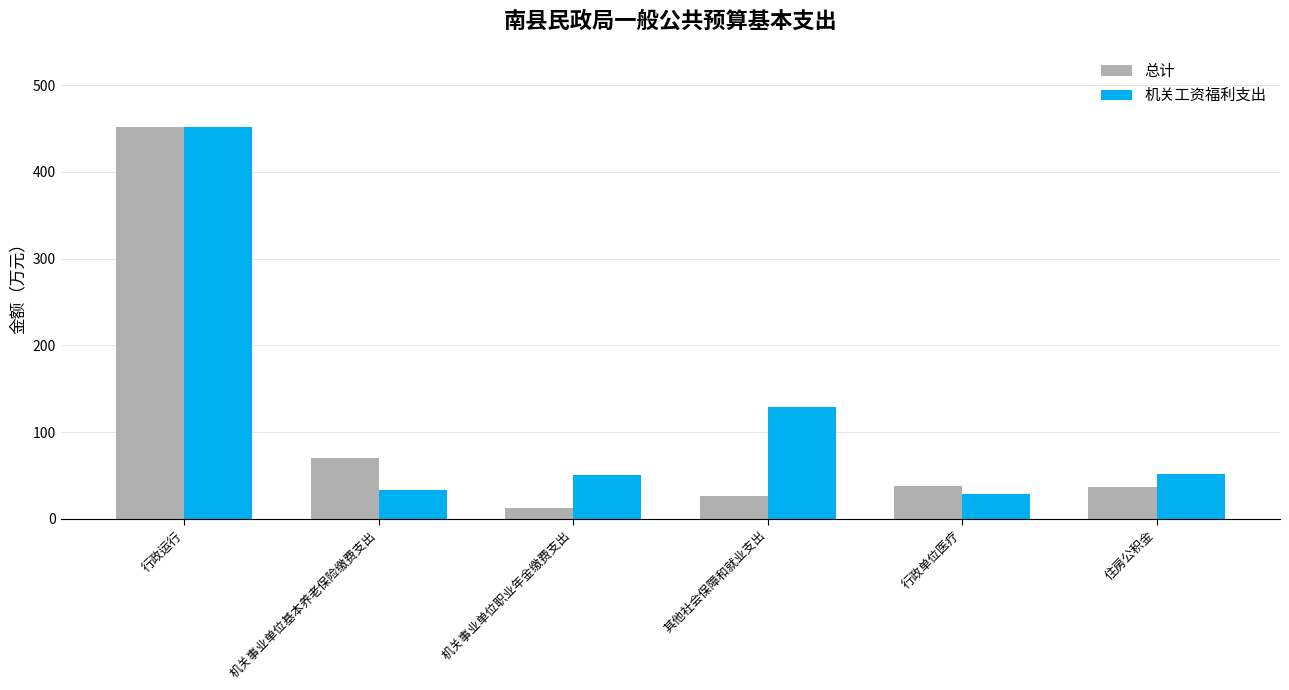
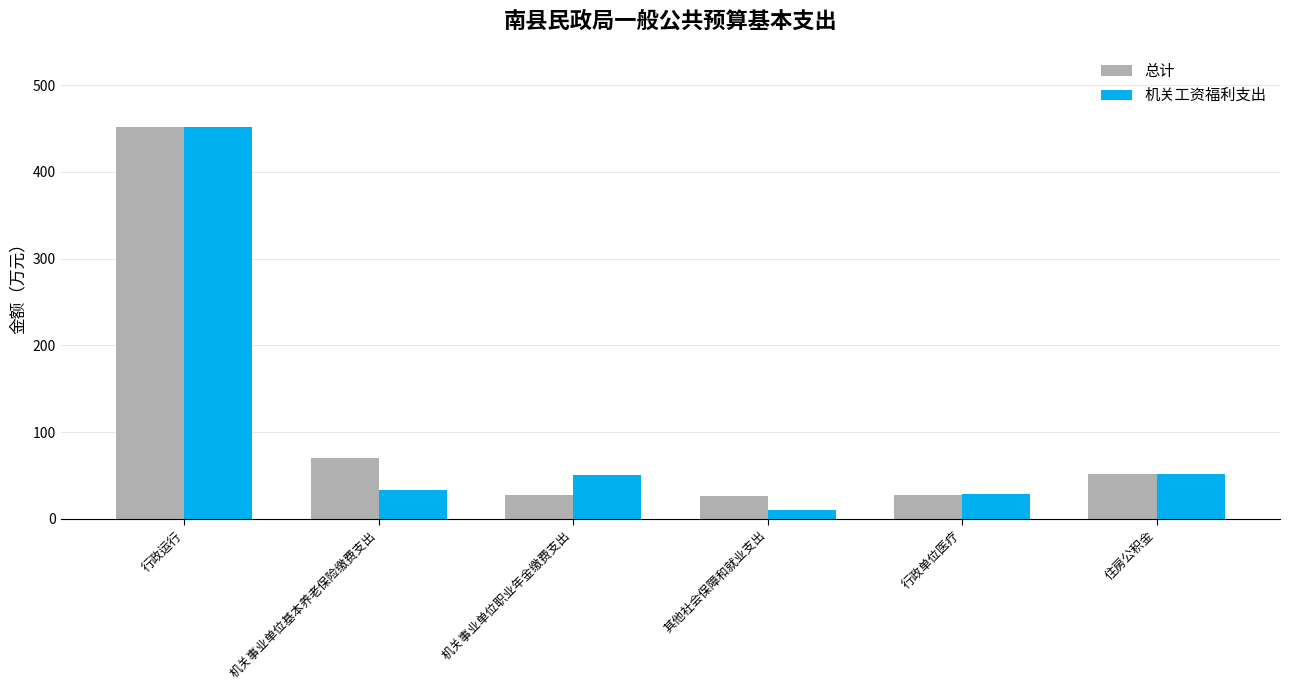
  {
    "总计": {
      "行政运行": 450,
      "机关事业单位基本养老保险缴费支出": 70,
-     "机关事业单位职业年金缴费支出": 10,
+     "机关事业单位职业年金缴费支出": 30,
      "其他社会保障和就业支出": 30,
-     "行政单位医疗": 40,
-     "住房公积金": 40
+     "行政单位医疗": 30,
+     "住房公积金": 50
    },
    "机关工资福利支出": {
      "行政运行": 450,
      "机关事业单位基本养老保险缴费支出": 30,
      "机关事业单位职业年金缴费支出": 50,
-     "其他社会保障和就业支出": 130,
+     "其他社会保障和就业支出": 10,
      "行政单位医疗": 30,
      "住房公积金": 50
    }
  }
